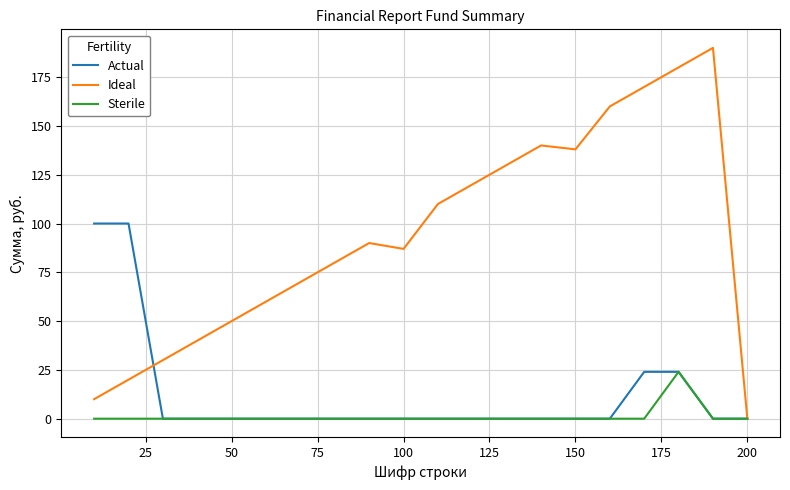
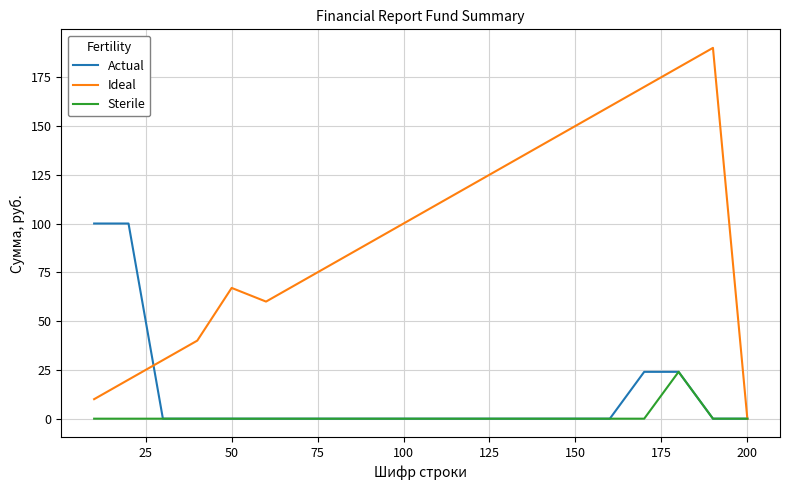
  {
    "Ideal": {
-     "50": 50,
-     "100": 87,
-     "150": 138
+     "50": 67,
+     "100": 100,
+     "150": 150
    }
  }
